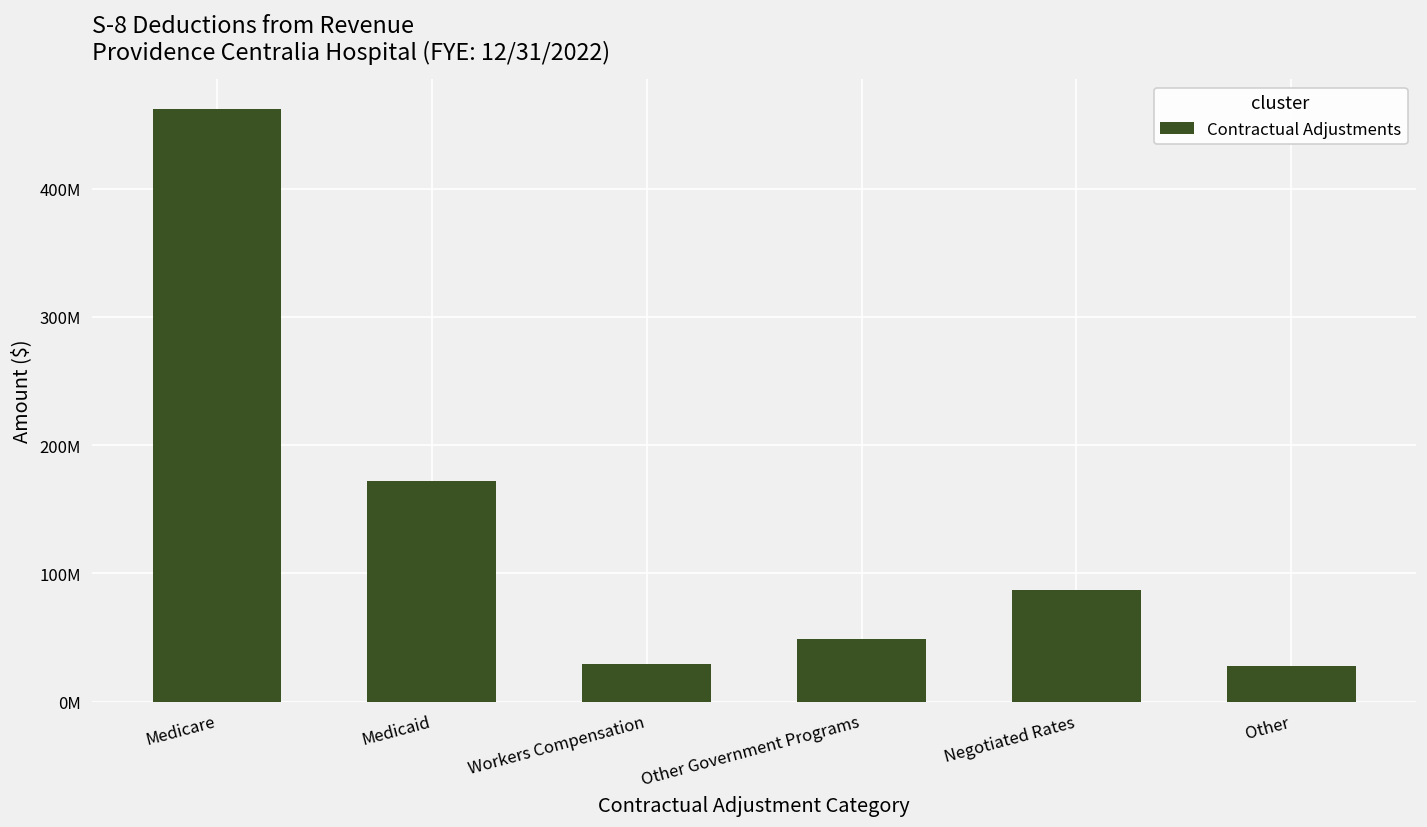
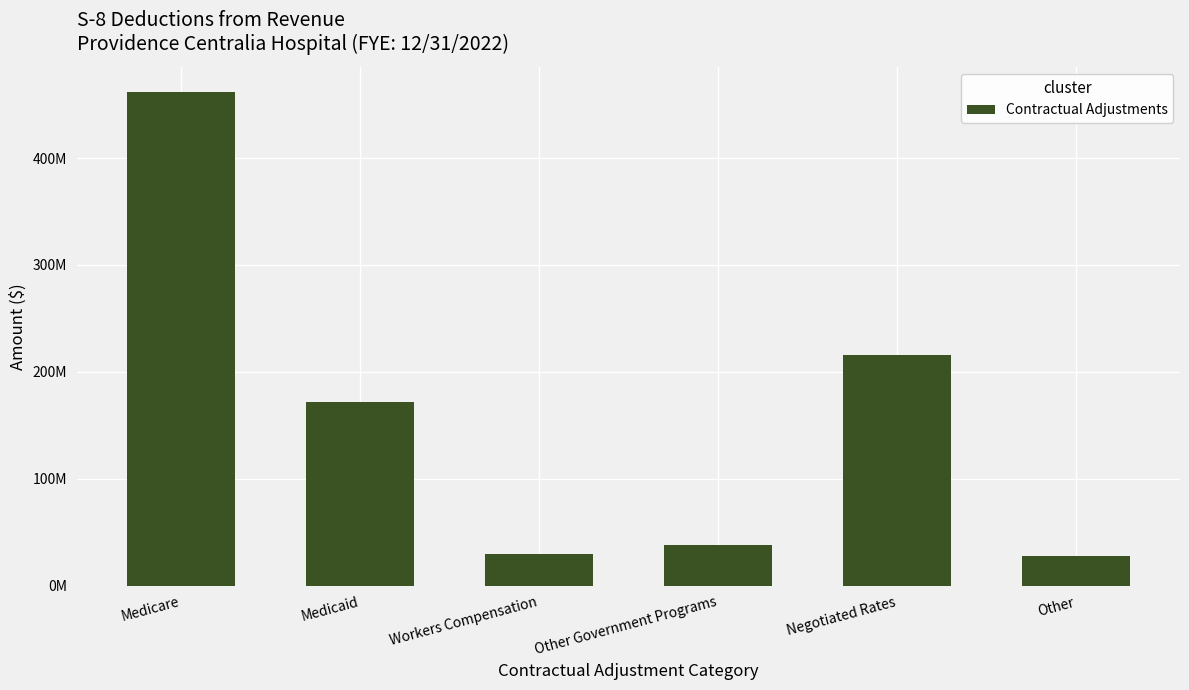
  {
    "Medicare": 462000000,
    "Medicaid": 172000000,
    "Workers Compensation": 30000000,
-   "Other Government Programs": 49000000,
-   "Negotiated Rates": 87000000,
+   "Other Government Programs": 38000000,
+   "Negotiated Rates": 216000000,
    "Other": 28000000
  }
